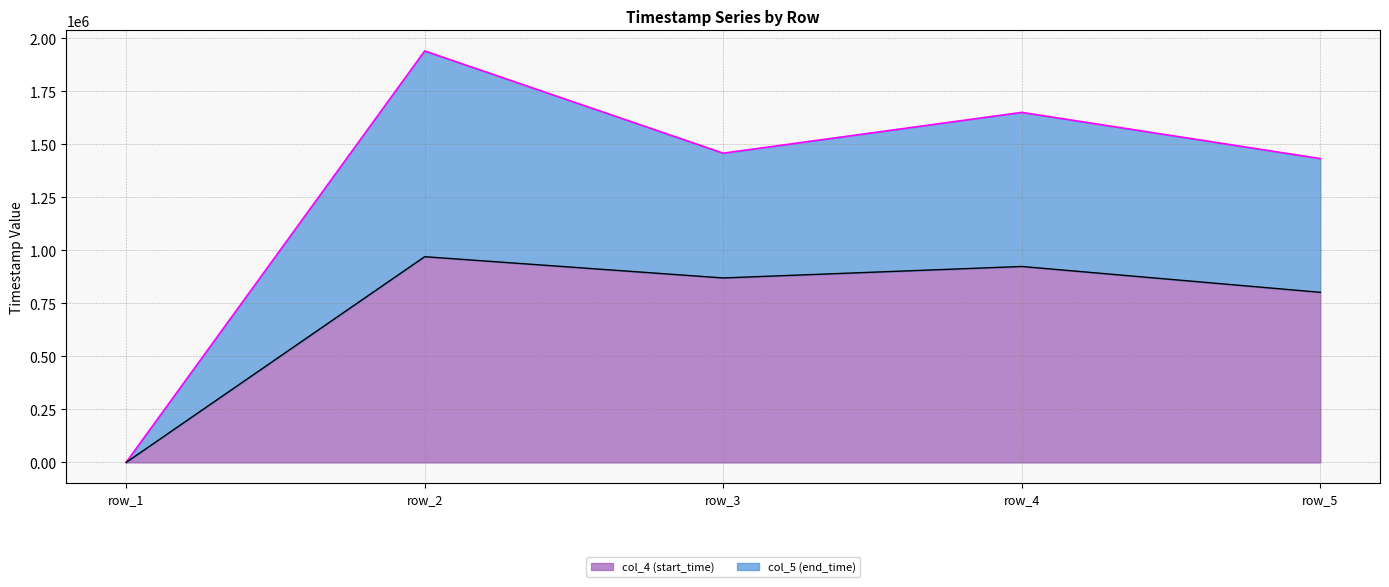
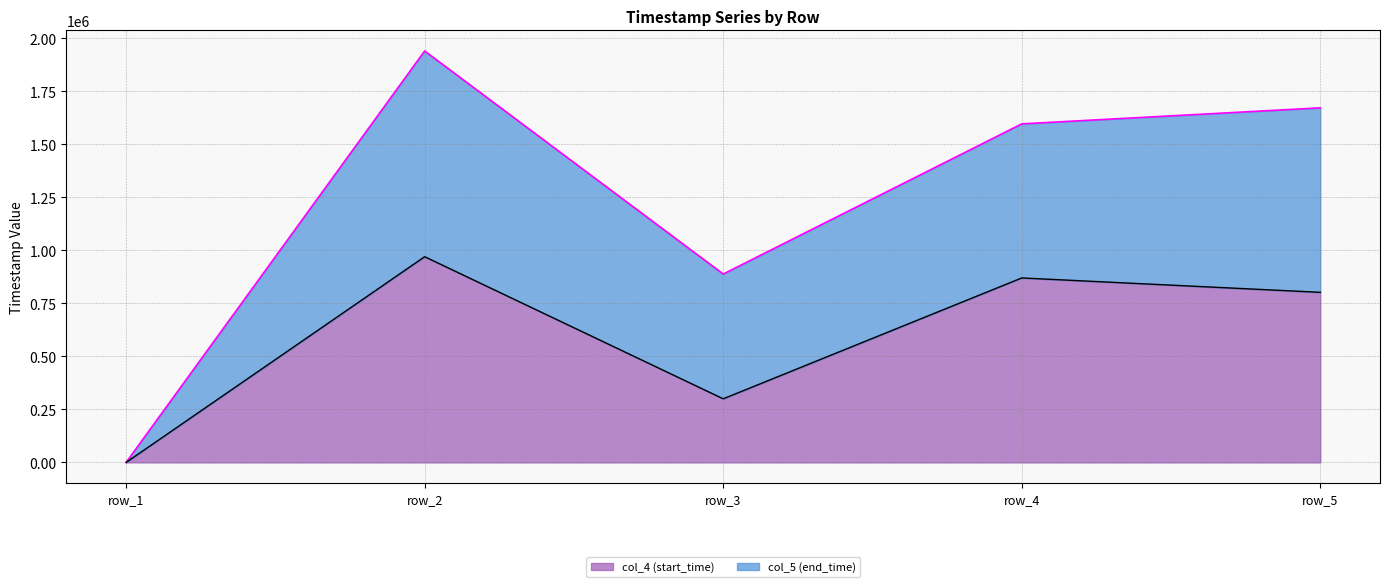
  {
    "col_4 (start_time)": {
      "row_2": 970000,
-     "row_3": 870000,
-     "row_4": 920000,
+     "row_3": 300000,
+     "row_4": 870000,
      "row_5": 800000
    },
    "col_5 (end_time)": {
      "row_2": 970000,
      "row_3": 590000,
      "row_4": 730000,
-     "row_5": 630000
+     "row_5": 870000
    }
  }
